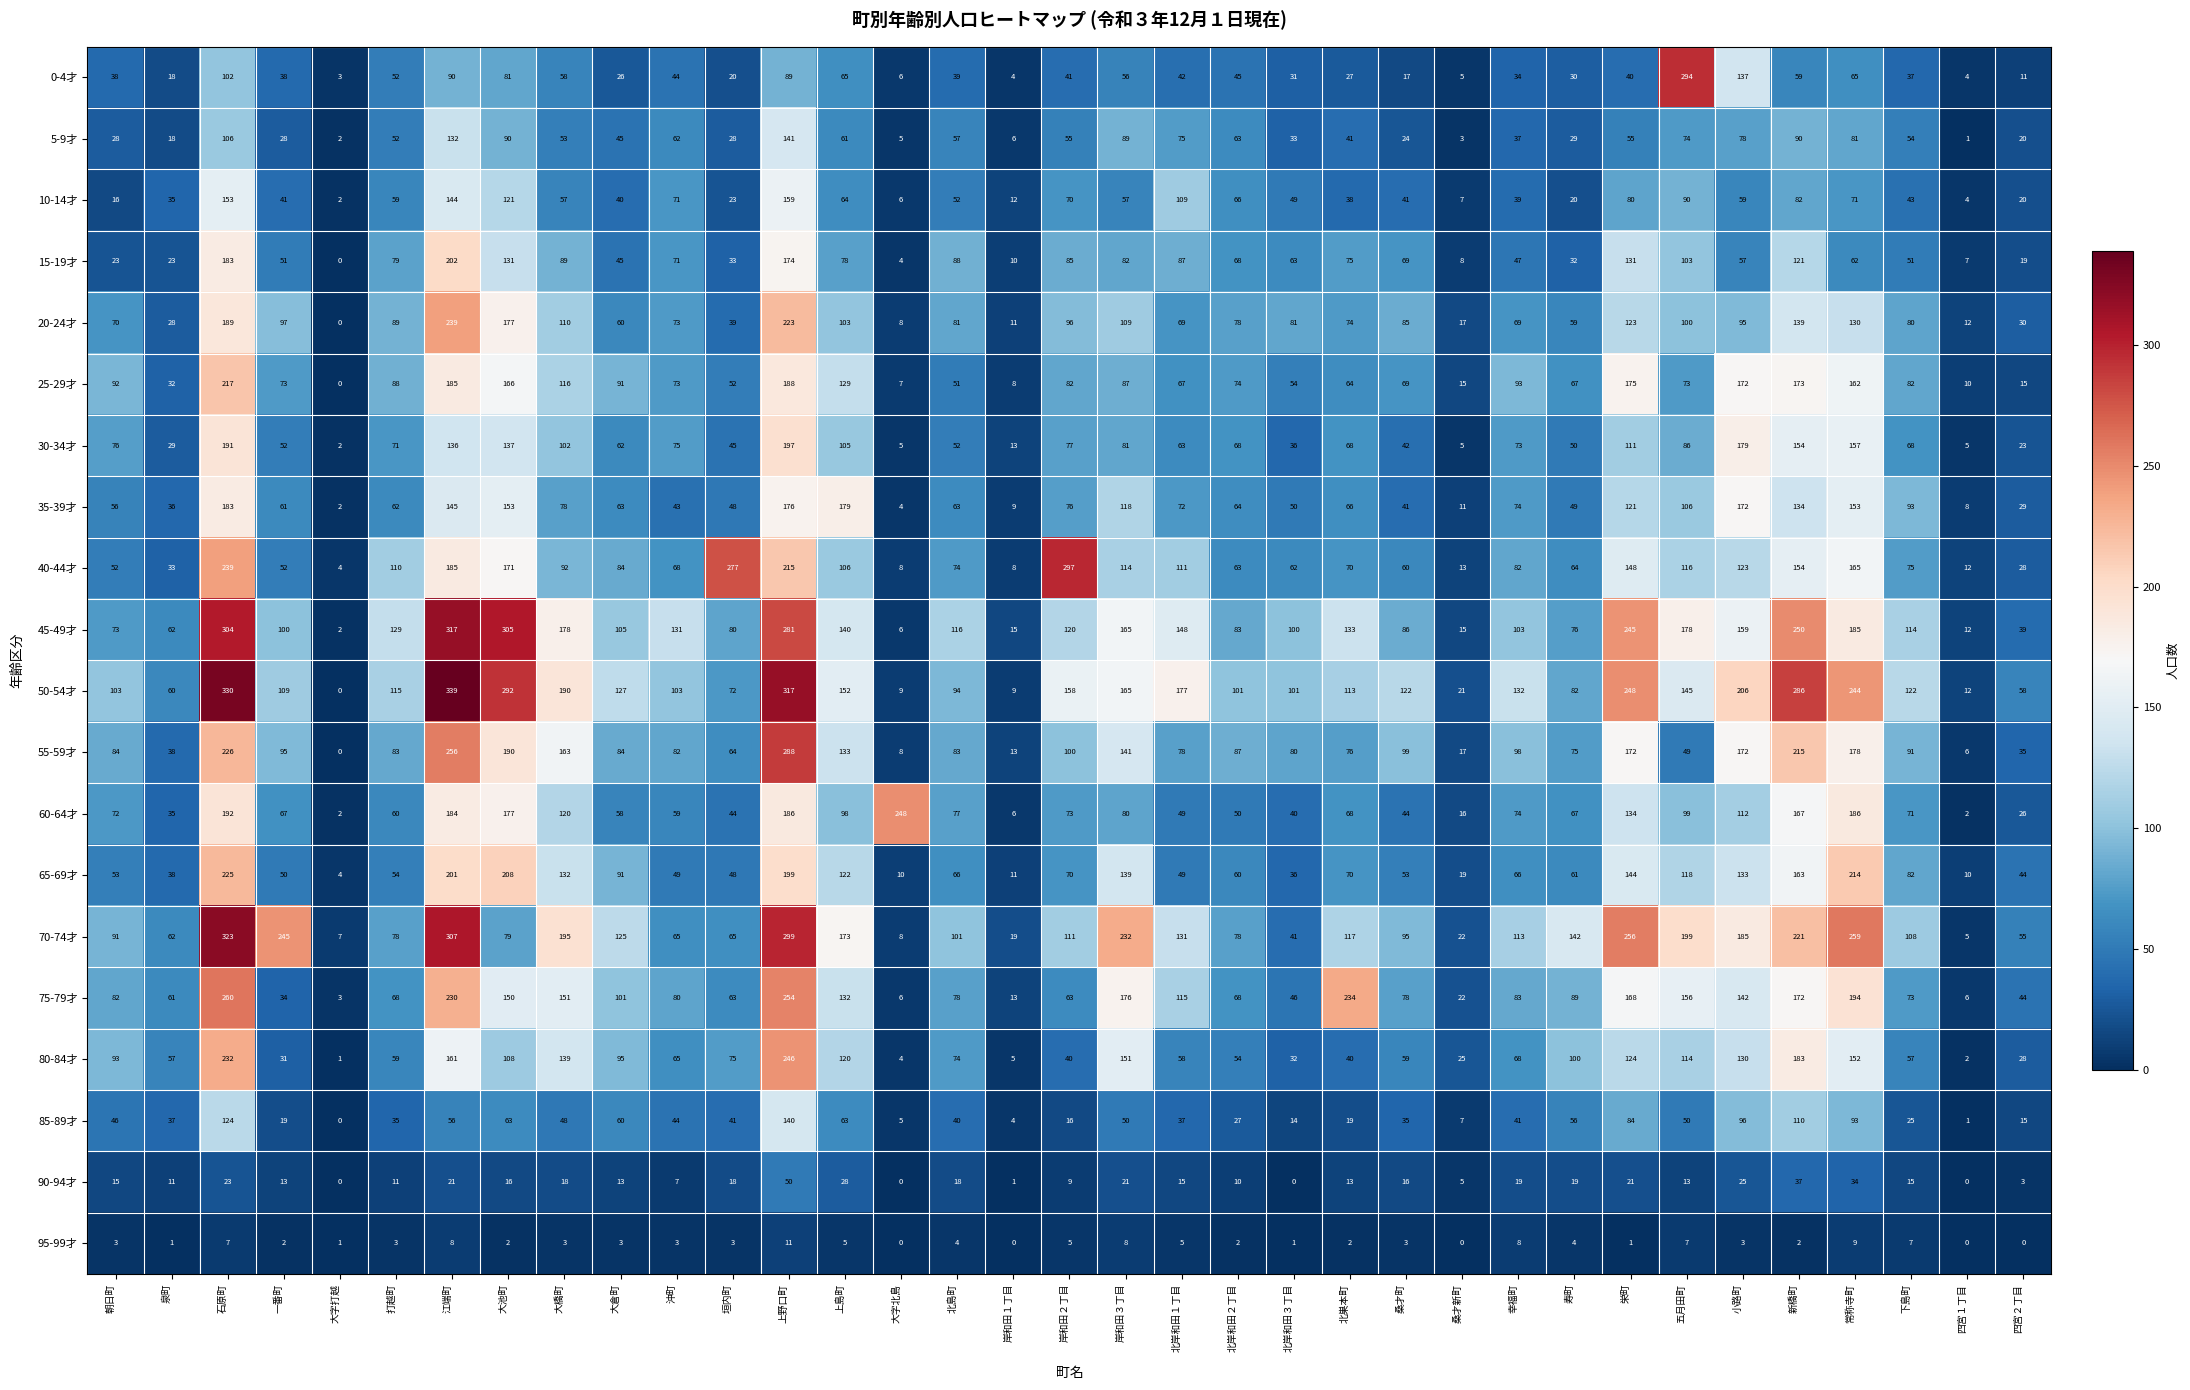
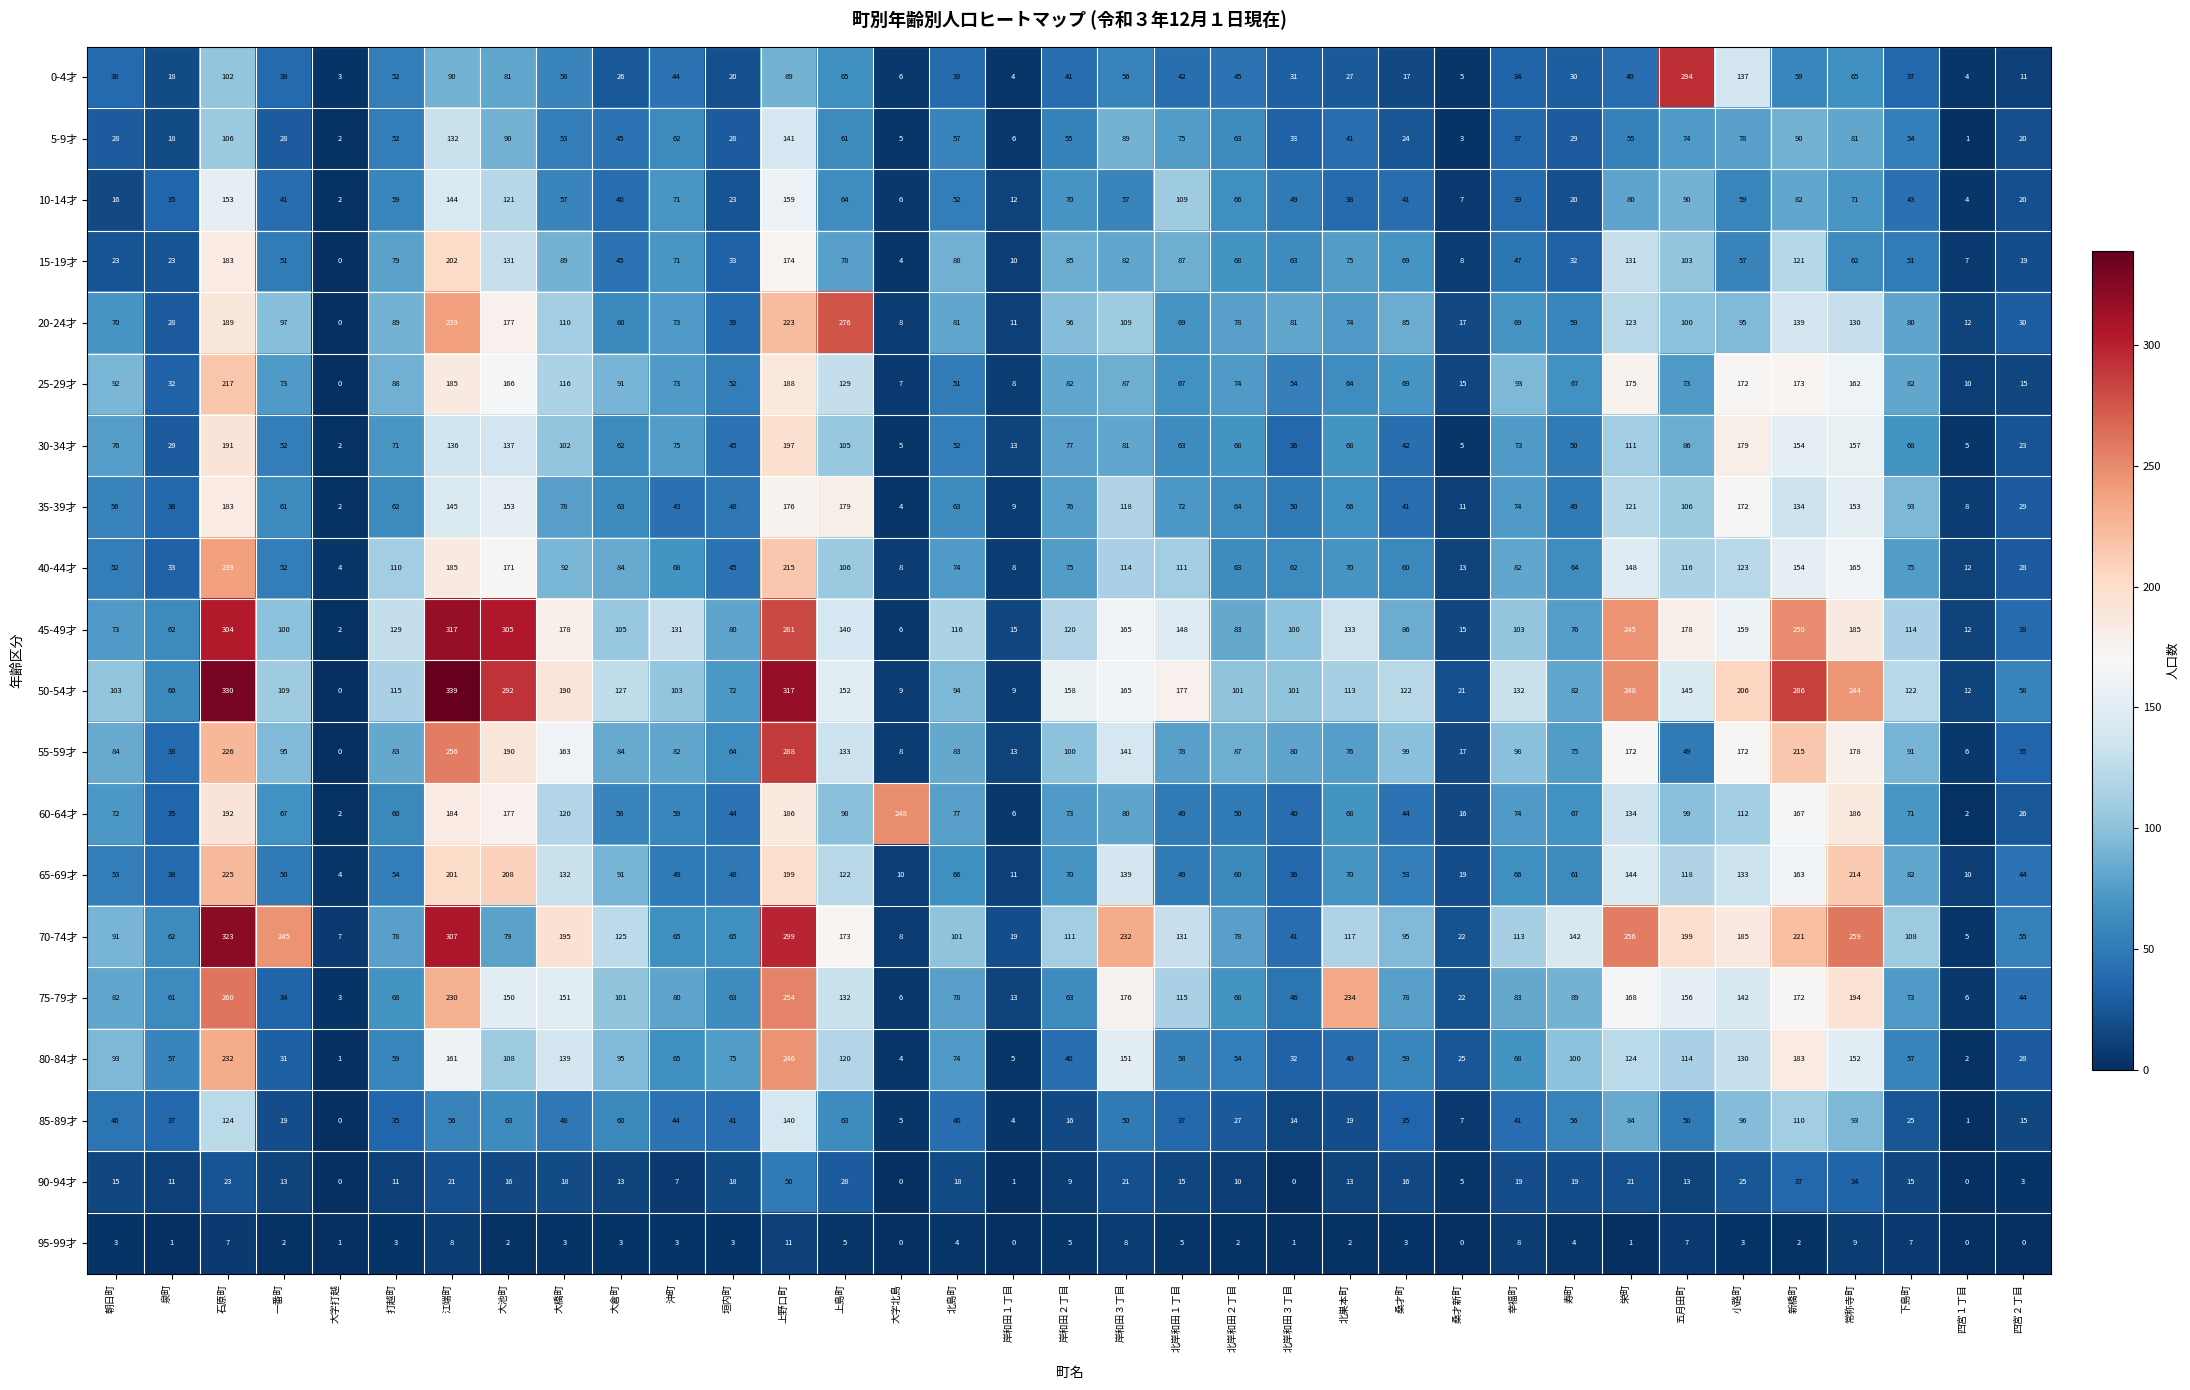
  {
    "20-24才": {
      "朝日町": 70,
      "泉町": 28,
      "石原町": 189,
      "一番町": 97,
      "大字打越": 0,
      "打越町": 89,
      "江端町": 239,
      "大池町": 177,
      "大橋町": 110,
      "大倉町": 60,
      "沖町": 73,
      "垣内町": 39,
      "上野口町": 223,
-     "上島町": 103,
+     "上島町": 276,
      "大字北島": 8,
      "北島町": 81,
      "岸和田１丁目": 11,
      "岸和田２丁目": 96,
      "岸和田３丁目": 109,
      "北岸和田１丁目": 69,
      "北岸和田２丁目": 78,
      "北岸和田３丁目": 81,
      "北巣本町": 74,
      "桑才町": 85,
      "桑才新町": 17,
      "幸福町": 69,
      "寿町": 59,
      "栄町": 123,
      "五月田町": 100,
      "小路町": 95,
      "新橋町": 139,
      "常称寺町": 130,
      "下島町": 80,
      "四宮１丁目": 12,
      "四宮２丁目": 30
    },
    "40-44才": {
      "朝日町": 52,
      "泉町": 33,
      "石原町": 239,
      "一番町": 52,
      "大字打越": 4,
      "打越町": 110,
      "江端町": 185,
      "大池町": 171,
      "大橋町": 92,
      "大倉町": 84,
      "沖町": 68,
-     "垣内町": 277,
+     "垣内町": 45,
      "上野口町": 215,
      "上島町": 106,
      "大字北島": 8,
      "北島町": 74,
      "岸和田１丁目": 8,
-     "岸和田２丁目": 297,
+     "岸和田２丁目": 75,
      "岸和田３丁目": 114,
      "北岸和田１丁目": 111,
      "北岸和田２丁目": 63,
      "北岸和田３丁目": 62,
      "北巣本町": 70,
      "桑才町": 60,
      "桑才新町": 13,
      "幸福町": 82,
      "寿町": 64,
      "栄町": 148,
      "五月田町": 116,
      "小路町": 123,
      "新橋町": 154,
      "常称寺町": 165,
      "下島町": 75,
      "四宮１丁目": 12,
      "四宮２丁目": 28
    }
  }
